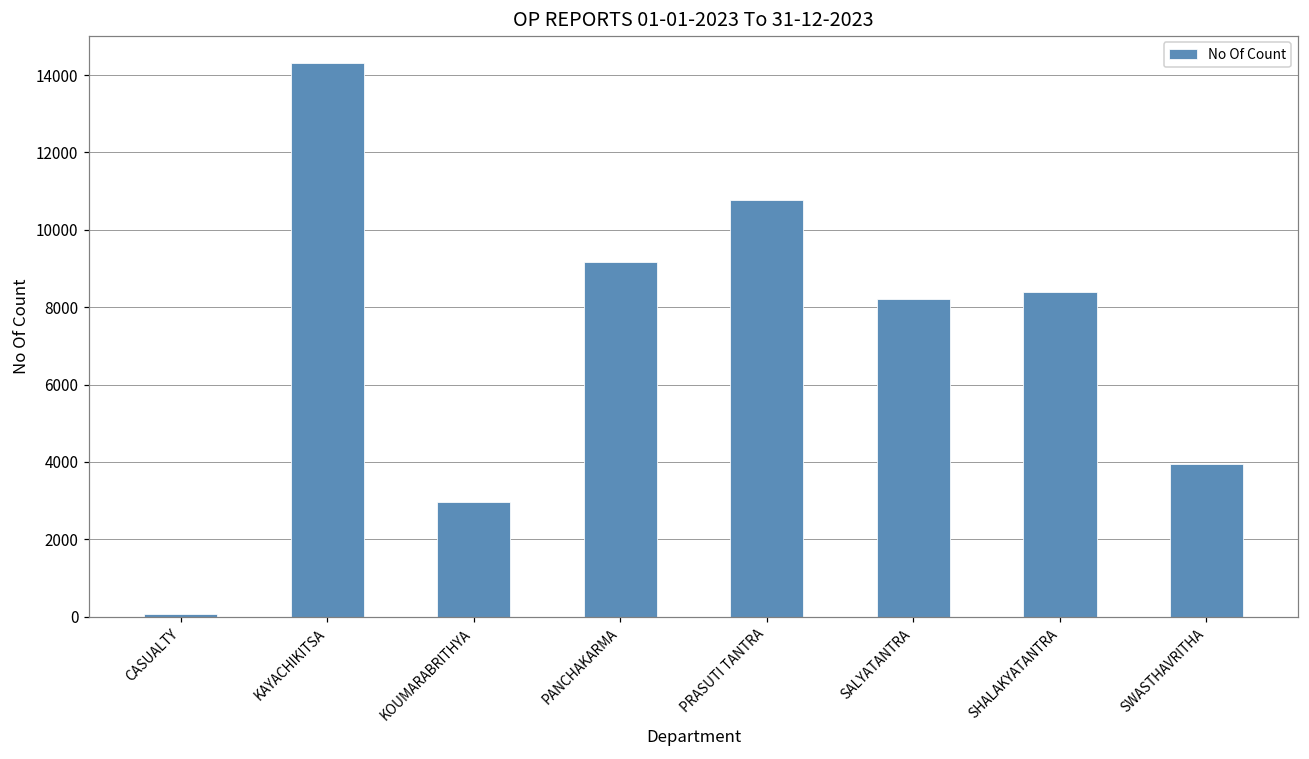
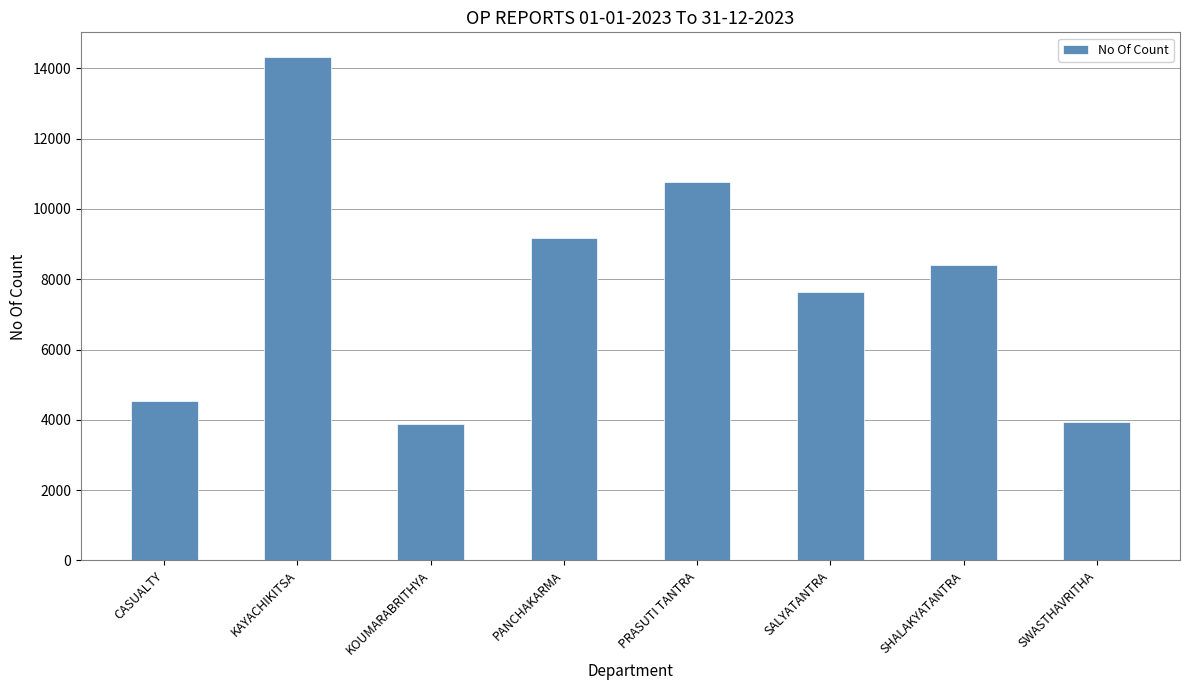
  {
-   "CASUALTY": 100,
+   "CASUALTY": 4500,
    "KAYACHIKITSA": 14300,
-   "KOUMARABRITHYA": 3000,
+   "KOUMARABRITHYA": 3900,
    "PANCHAKARMA": 9200,
    "PRASUTI TANTRA": 10800,
-   "SALYATANTRA": 8200,
+   "SALYATANTRA": 7700,
    "SHALAKYATANTRA": 8400,
    "SWASTHAVRITHA": 3900
  }
